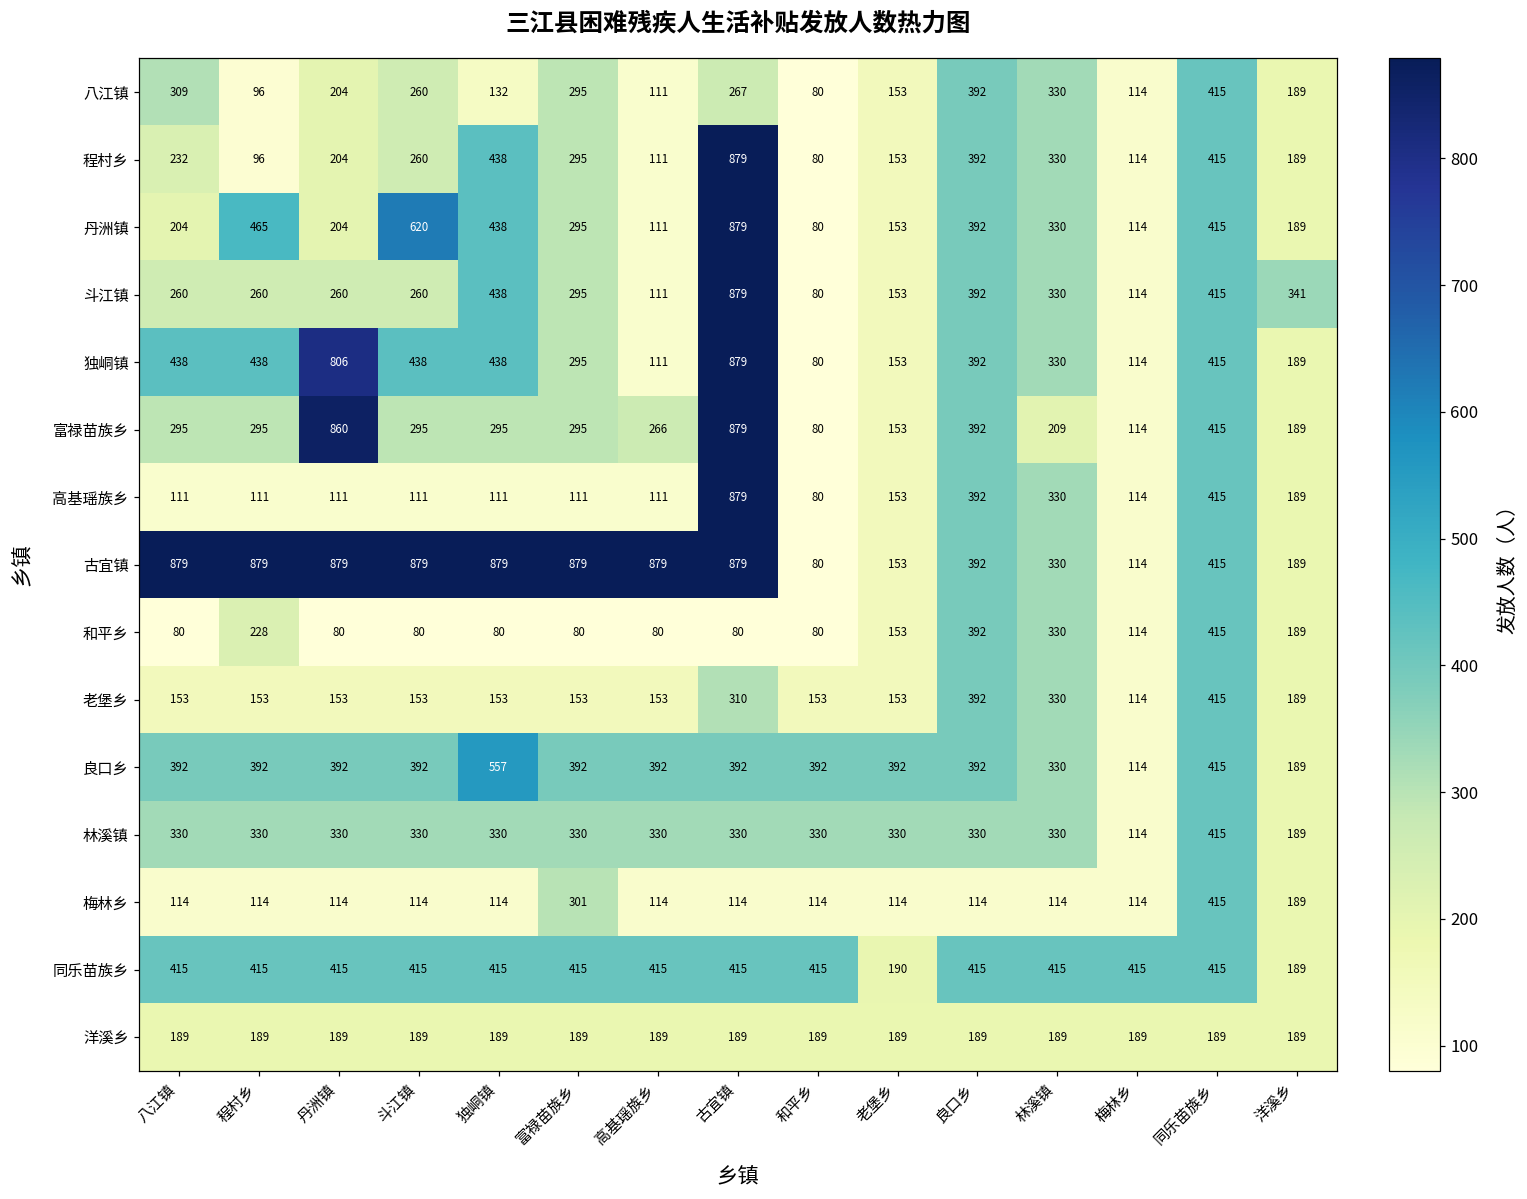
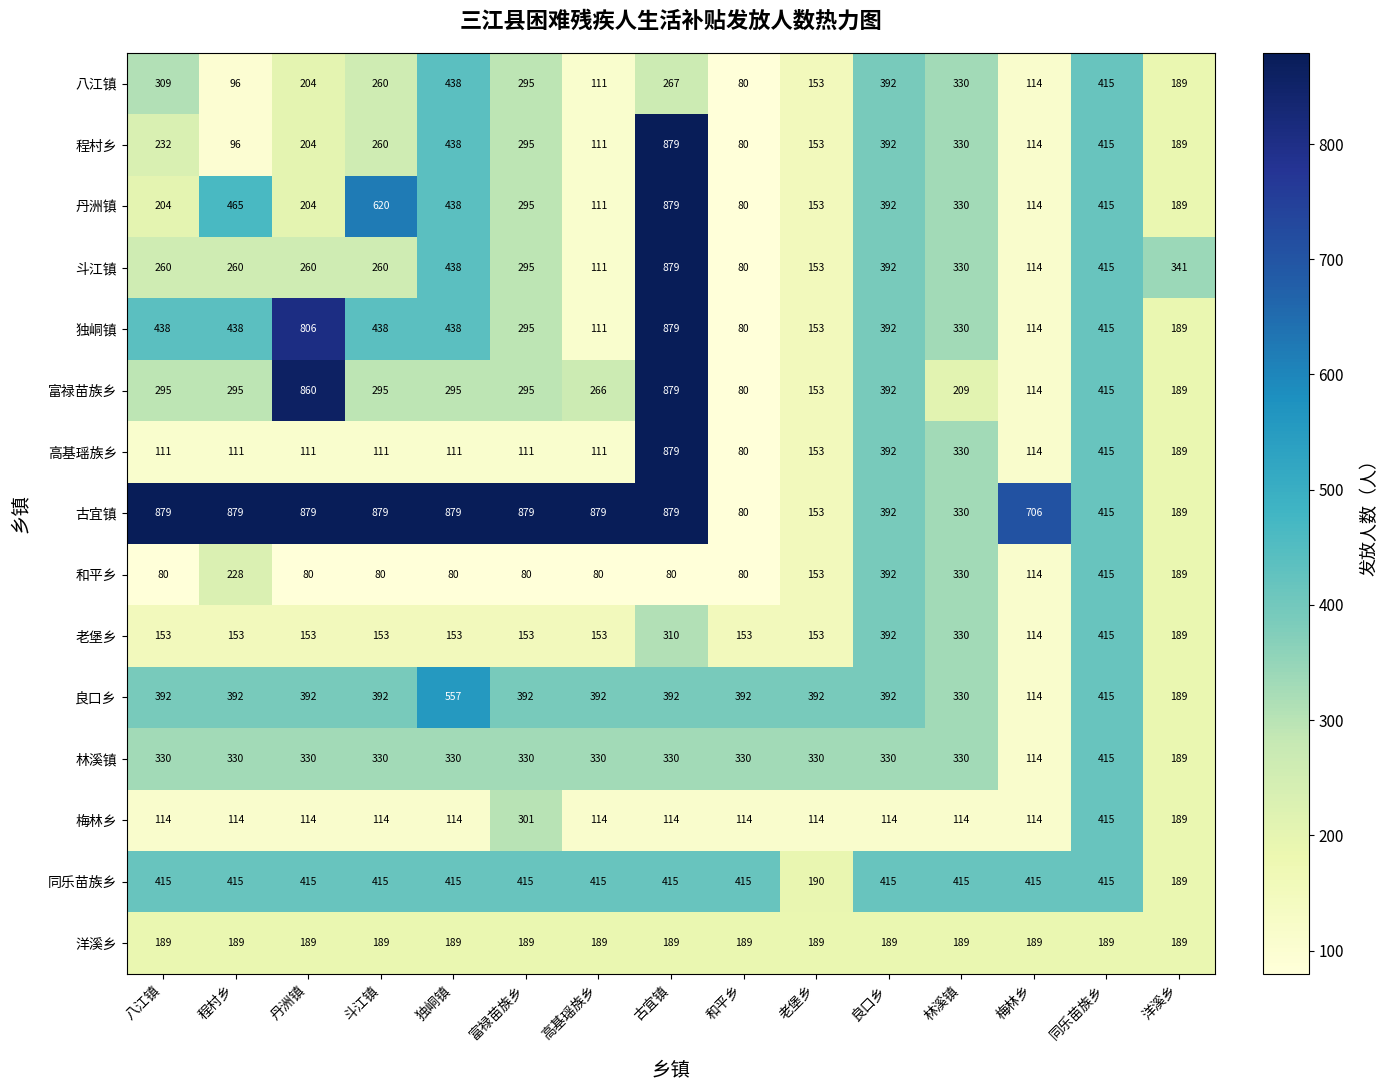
  {
    "八江镇": {
      "八江镇": 309,
      "程村乡": 96,
      "丹洲镇": 204,
      "斗江镇": 260,
-     "独峒镇": 132,
+     "独峒镇": 438,
      "富禄苗族乡": 295,
      "高基瑶族乡": 111,
      "古宜镇": 267,
      "和平乡": 80,
      "老堡乡": 153,
      "良口乡": 392,
      "林溪镇": 330,
      "梅林乡": 114,
      "同乐苗族乡": 415,
      "洋溪乡": 189
    },
    "古宜镇": {
      "八江镇": 879,
      "程村乡": 879,
      "丹洲镇": 879,
      "斗江镇": 879,
      "独峒镇": 879,
      "富禄苗族乡": 879,
      "高基瑶族乡": 879,
      "古宜镇": 879,
      "和平乡": 80,
      "老堡乡": 153,
      "良口乡": 392,
      "林溪镇": 330,
-     "梅林乡": 114,
+     "梅林乡": 706,
      "同乐苗族乡": 415,
      "洋溪乡": 189
    }
  }
